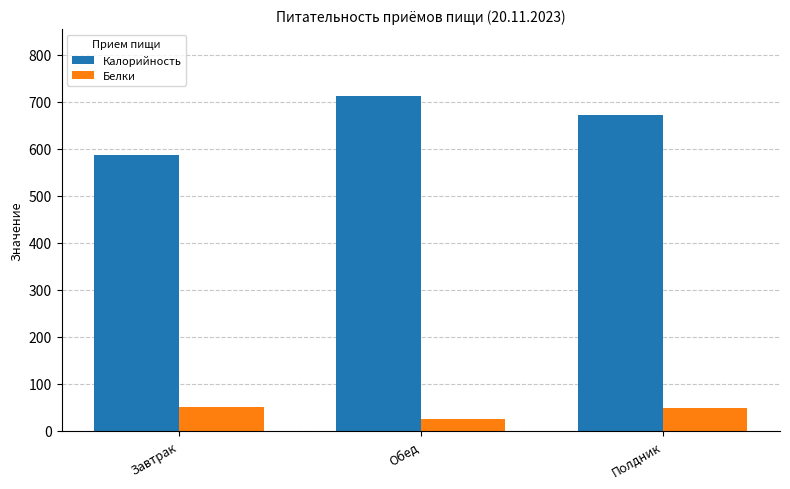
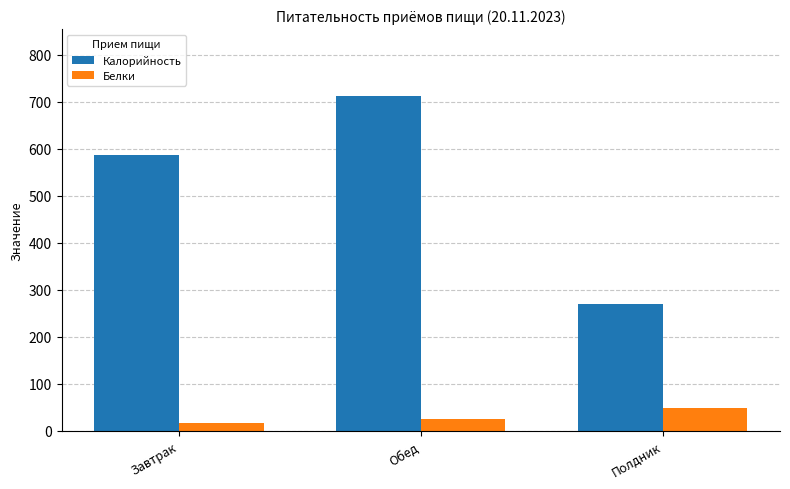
  {
    "Калорийность": {
      "Завтрак": 590,
      "Обед": 710,
-     "Полдник": 670
+     "Полдник": 270
    },
    "Белки": {
-     "Завтрак": 50,
+     "Завтрак": 20,
      "Обед": 30,
      "Полдник": 50
    }
  }
